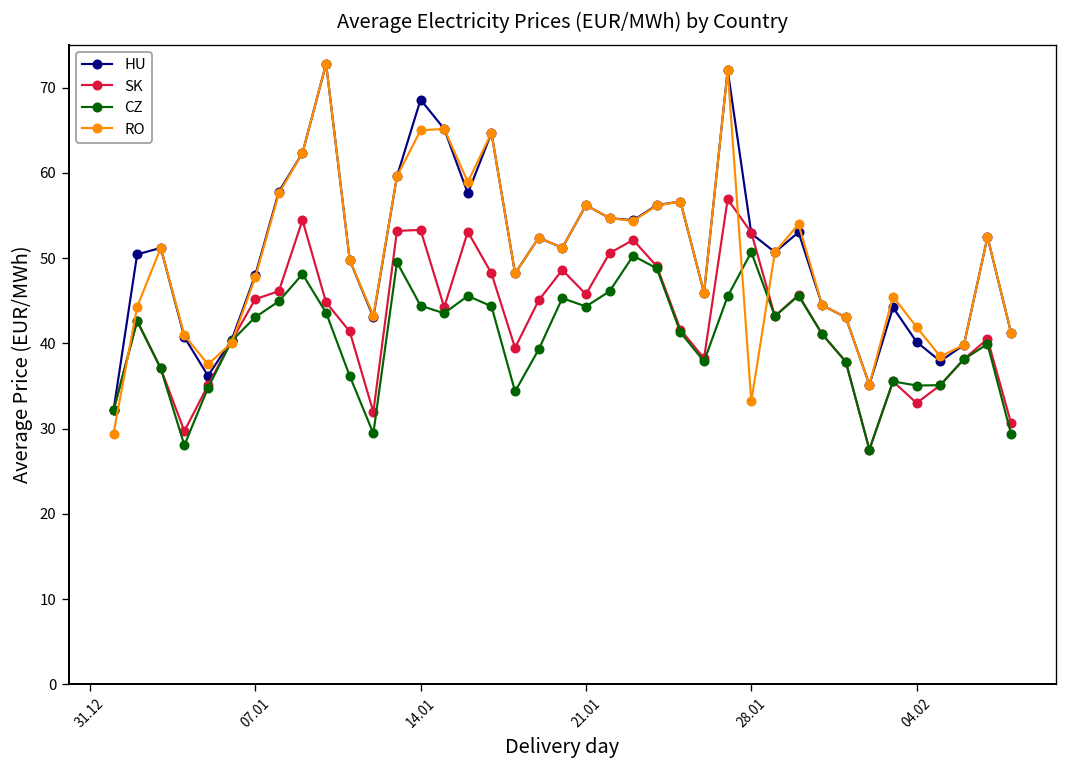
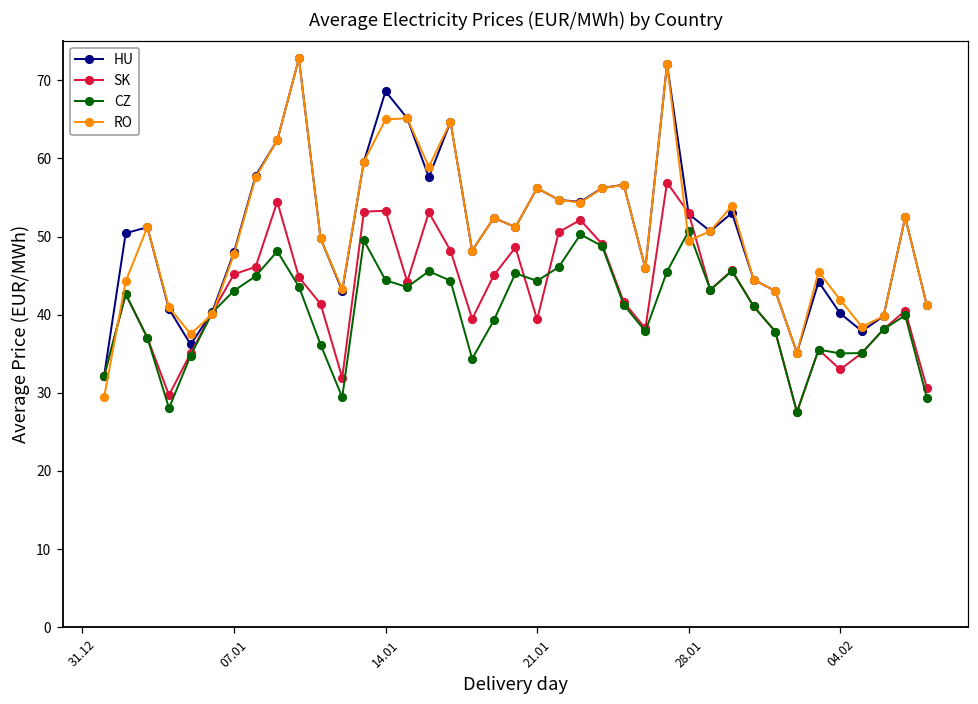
  {
    "HU": {
      "14.01": 69,
      "04.02": 40
    },
    "SK": {
      "07.01": 45,
      "14.01": 53,
-     "21.01": 46,
+     "21.01": 39,
      "04.02": 33
    },
    "CZ": {
      "07.01": 43,
      "14.01": 44,
      "21.01": 44,
      "28.01": 51,
      "04.02": 35
    },
    "RO": {
      "14.01": 65,
-     "28.01": 33,
+     "28.01": 49,
      "04.02": 42
    }
  }
